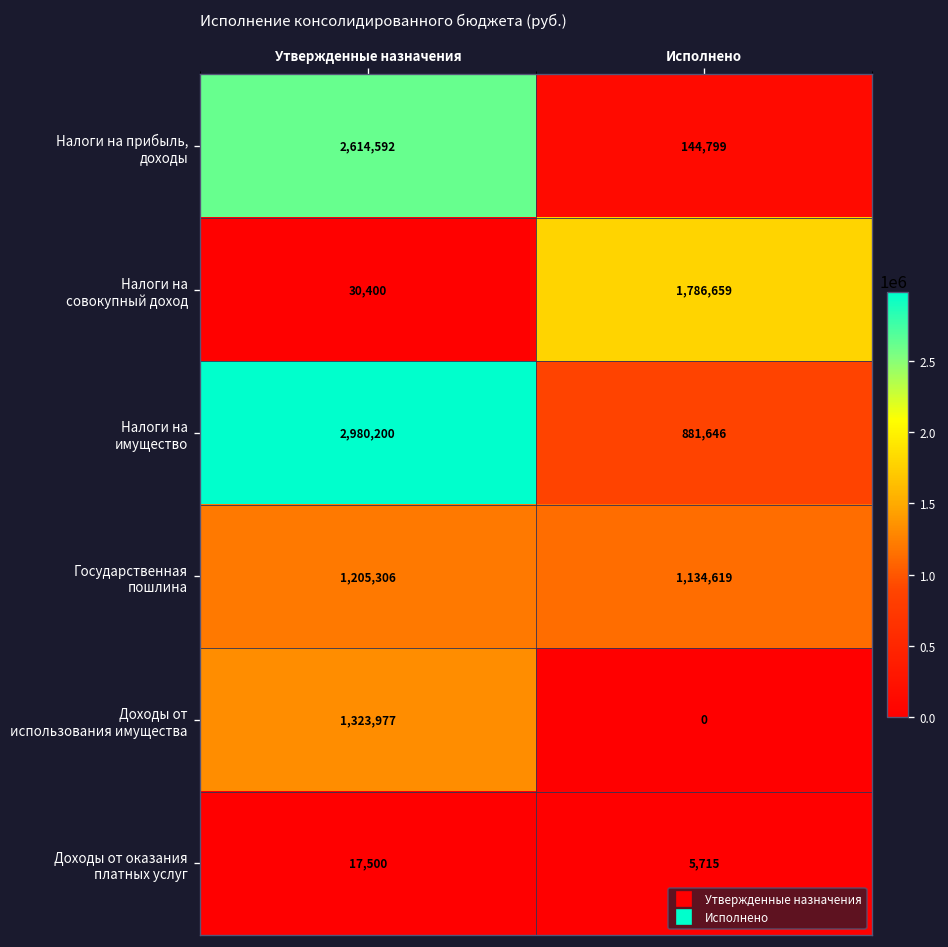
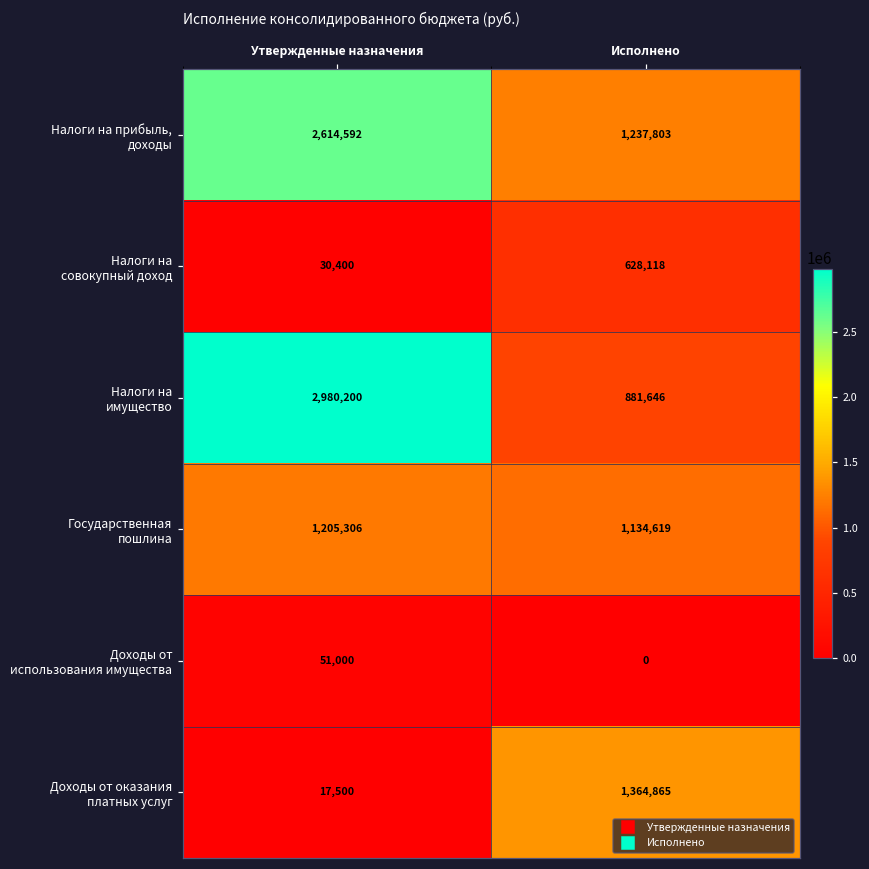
  {
    "Налоги на прибыль, доходы": {
      "Утвержденные назначения": "2,614,592",
-     "Исполнено": "144,799"
+     "Исполнено": "1,237,803"
    },
    "Налоги на совокупный доход": {
      "Утвержденные назначения": "30,400",
-     "Исполнено": "1,786,659"
+     "Исполнено": "628,118"
    },
    "Налоги на имущество": {
      "Утвержденные назначения": "2,980,200",
      "Исполнено": "881,646"
    },
    "Государственная пошлина": {
      "Утвержденные назначения": "1,205,306",
      "Исполнено": "1,134,619"
    },
    "Доходы от использования имущества": {
-     "Утвержденные назначения": "1,323,977",
+     "Утвержденные назначения": "51,000",
      "Исполнено": "0"
    },
    "Доходы от оказания платных услуг": {
      "Утвержденные назначения": "17,500",
-     "Исполнено": "5,715"
+     "Исполнено": "1,364,865"
    }
  }
